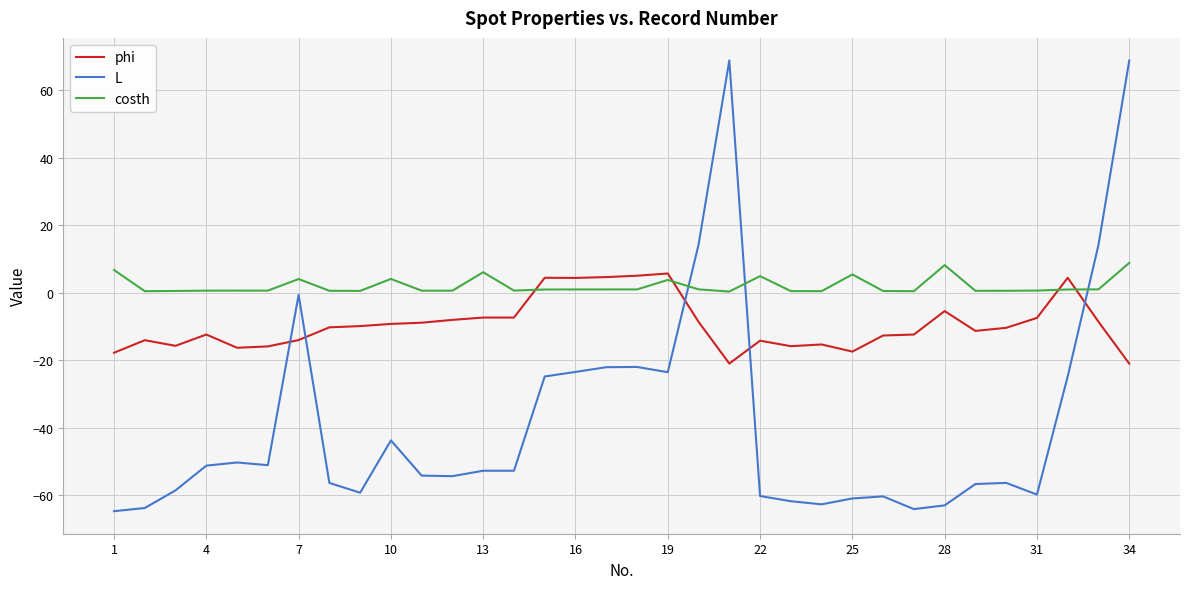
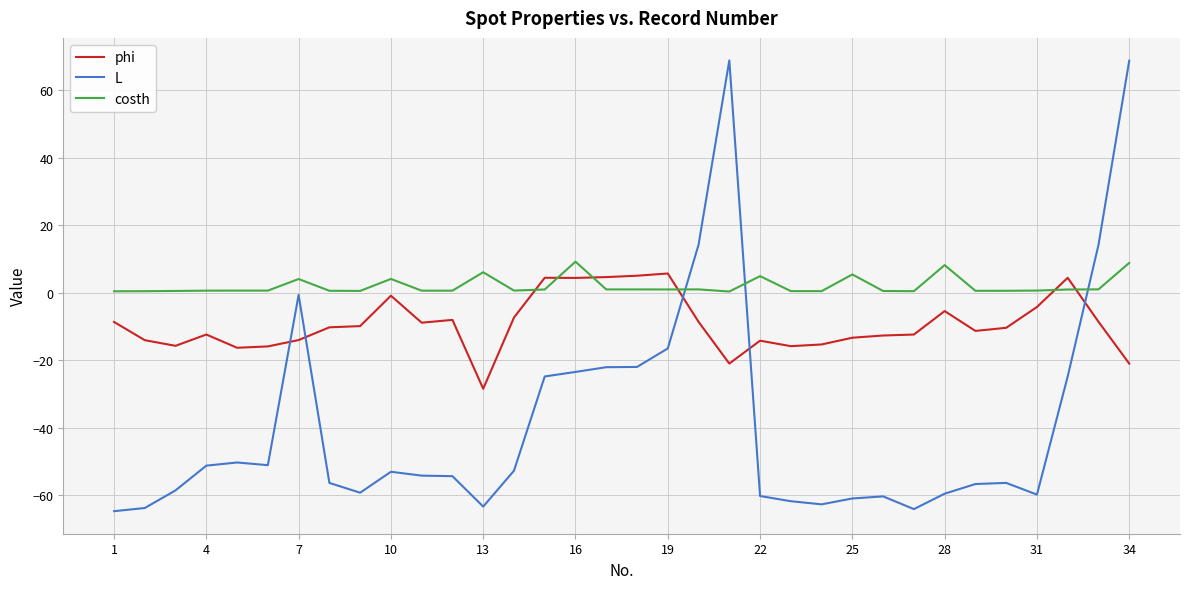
  {
    "phi": {
-     "1": -18,
+     "1": -9,
      "4": -12,
      "7": -14,
-     "10": -9,
-     "13": -7,
+     "10": -1,
+     "13": -29,
      "16": 4,
      "19": 6,
      "22": -14,
-     "25": -18,
+     "25": -13,
      "28": -5,
-     "31": -8,
+     "31": -4,
      "34": -21
    },
    "L": {
      "1": -65,
      "4": -51,
      "7": -1,
-     "10": -44,
-     "13": -53,
+     "10": -53,
+     "13": -63,
      "16": -24,
-     "19": -24,
+     "19": -17,
      "22": -60,
      "25": -61,
-     "28": -63,
+     "28": -60,
      "31": -60,
      "34": 69
    },
    "costh": {
-     "1": 7,
+     "1": 0,
      "4": 1,
      "7": 4,
      "10": 4,
      "13": 6,
-     "16": 1,
-     "19": 4,
+     "16": 9,
+     "19": 1,
      "22": 5,
      "25": 5,
      "28": 8,
      "31": 1,
      "34": 9
    }
  }
